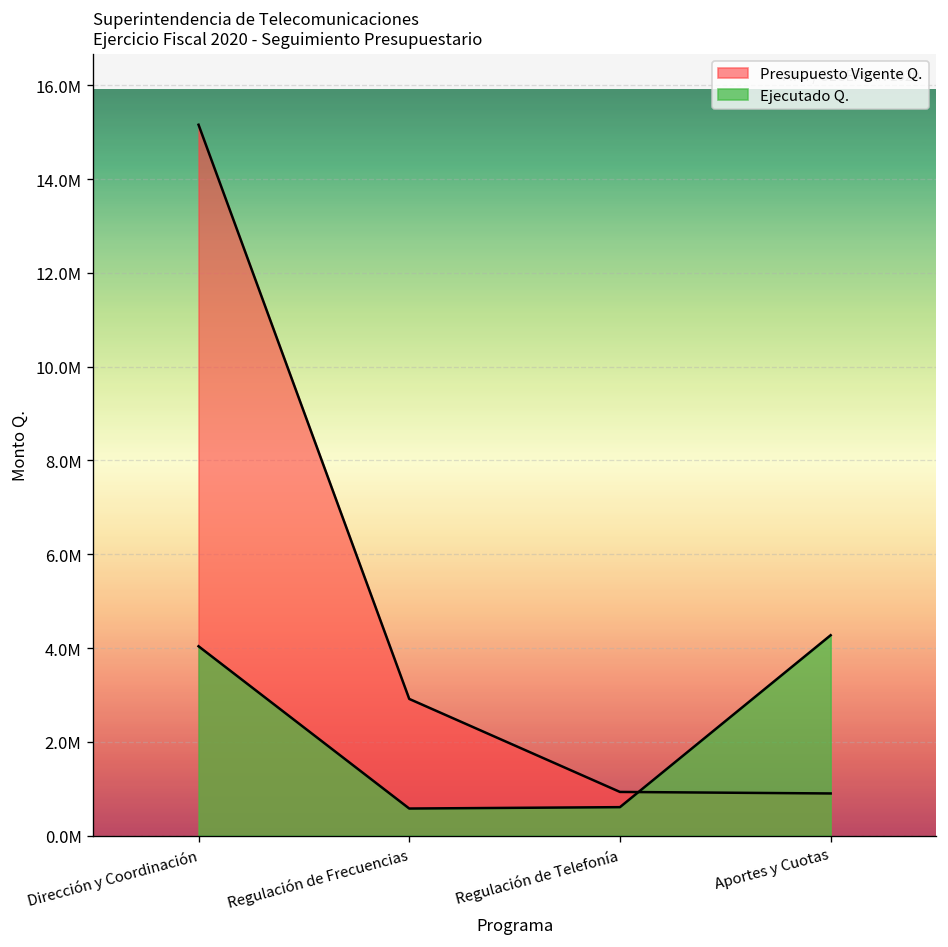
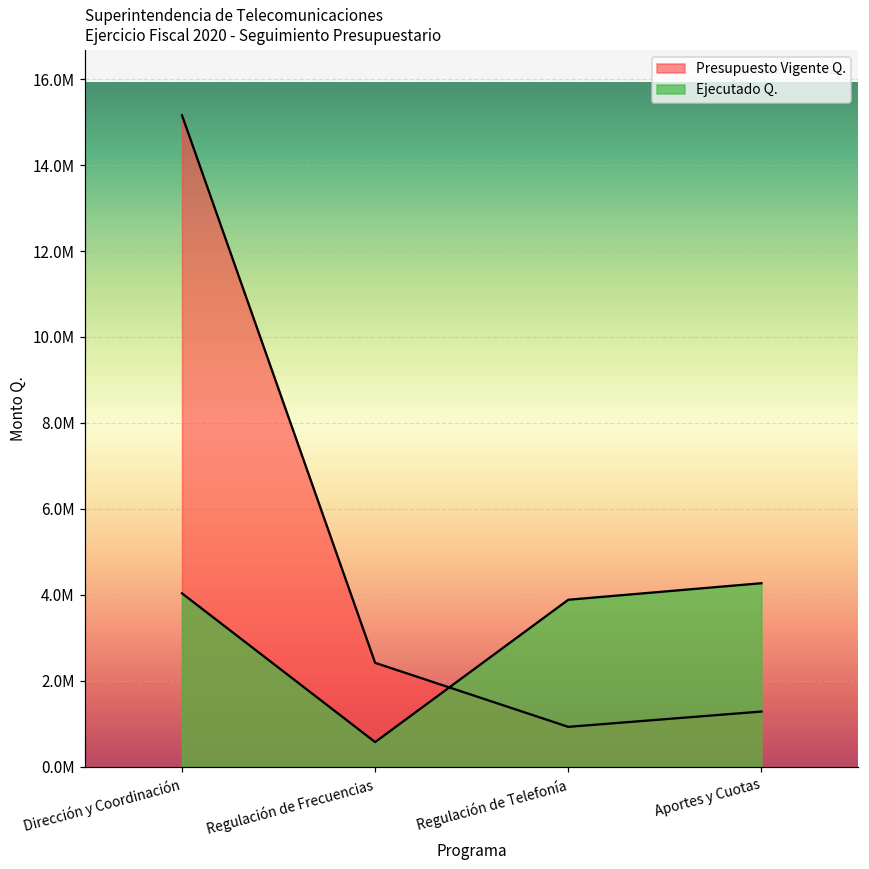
  {
    "Presupuesto Vigente Q.": {
      "Dirección y Coordinación": 15200000,
-     "Regulación de Frecuencias": 2900000,
+     "Regulación de Frecuencias": 2400000,
      "Regulación de Telefonía": 900000,
-     "Aportes y Cuotas": 900000
+     "Aportes y Cuotas": 1300000
    },
    "Ejecutado Q.": {
      "Dirección y Coordinación": 4000000,
      "Regulación de Frecuencias": 600000,
-     "Regulación de Telefonía": 600000,
+     "Regulación de Telefonía": 3900000,
      "Aportes y Cuotas": 4300000
    }
  }
